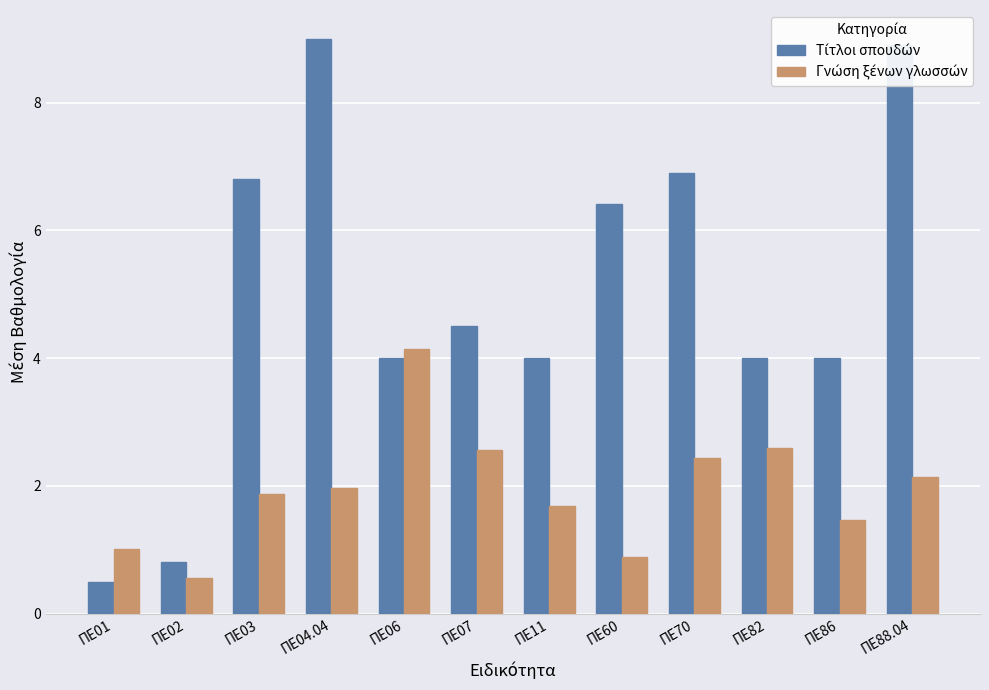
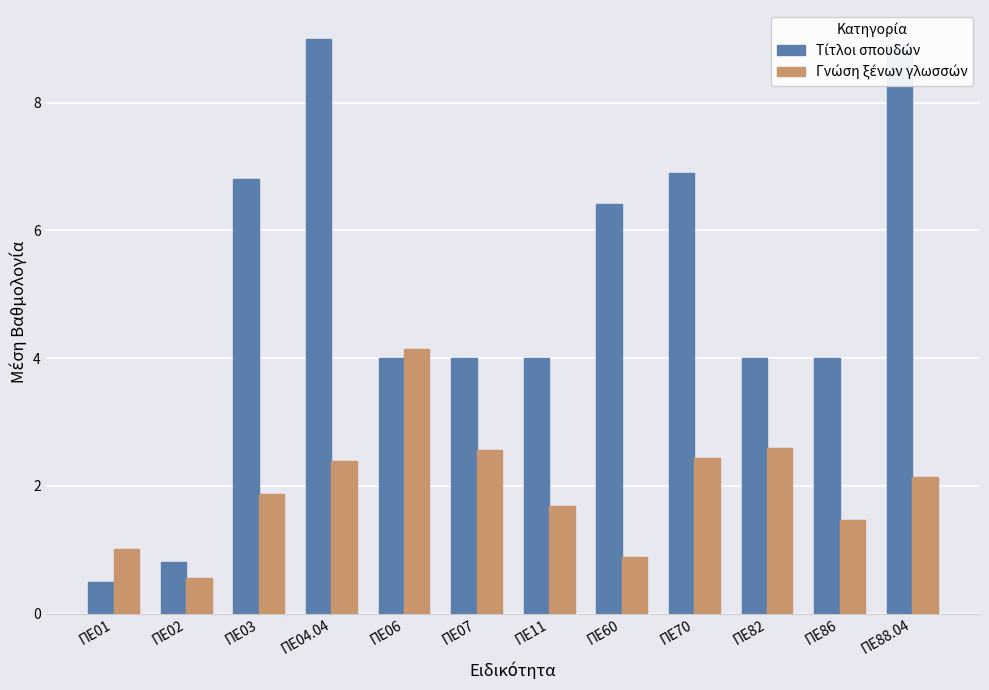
  {
    "Τίτλοι σπουδών": {
      "ΠΕ01": 0.5,
      "ΠΕ02": 0.8,
      "ΠΕ03": 6.8,
      "ΠΕ04.04": 9.0,
      "ΠΕ06": 4.0,
-     "ΠΕ07": 4.5,
+     "ΠΕ07": 4.0,
      "ΠΕ11": 4.0,
      "ΠΕ60": 6.4,
      "ΠΕ70": 6.9,
      "ΠΕ82": 4.0,
      "ΠΕ86": 4.0
    },
    "Γνώση ξένων γλωσσών": {
      "ΠΕ01": 1.0,
      "ΠΕ02": 0.6,
      "ΠΕ03": 1.9,
-     "ΠΕ04.04": 2.0,
+     "ΠΕ04.04": 2.4,
      "ΠΕ06": 4.1,
      "ΠΕ07": 2.6,
      "ΠΕ11": 1.7,
      "ΠΕ60": 0.9,
      "ΠΕ70": 2.4,
      "ΠΕ82": 2.6,
      "ΠΕ86": 1.5,
      "ΠΕ88.04": 2.1
    }
  }
